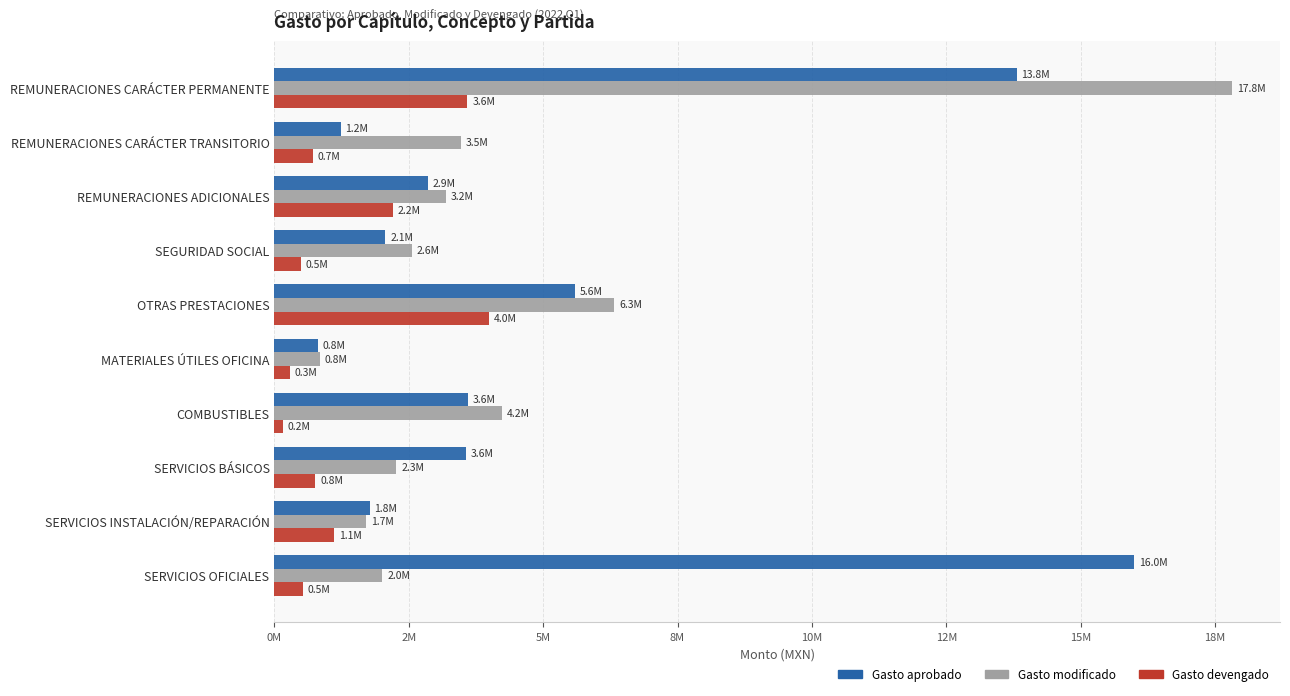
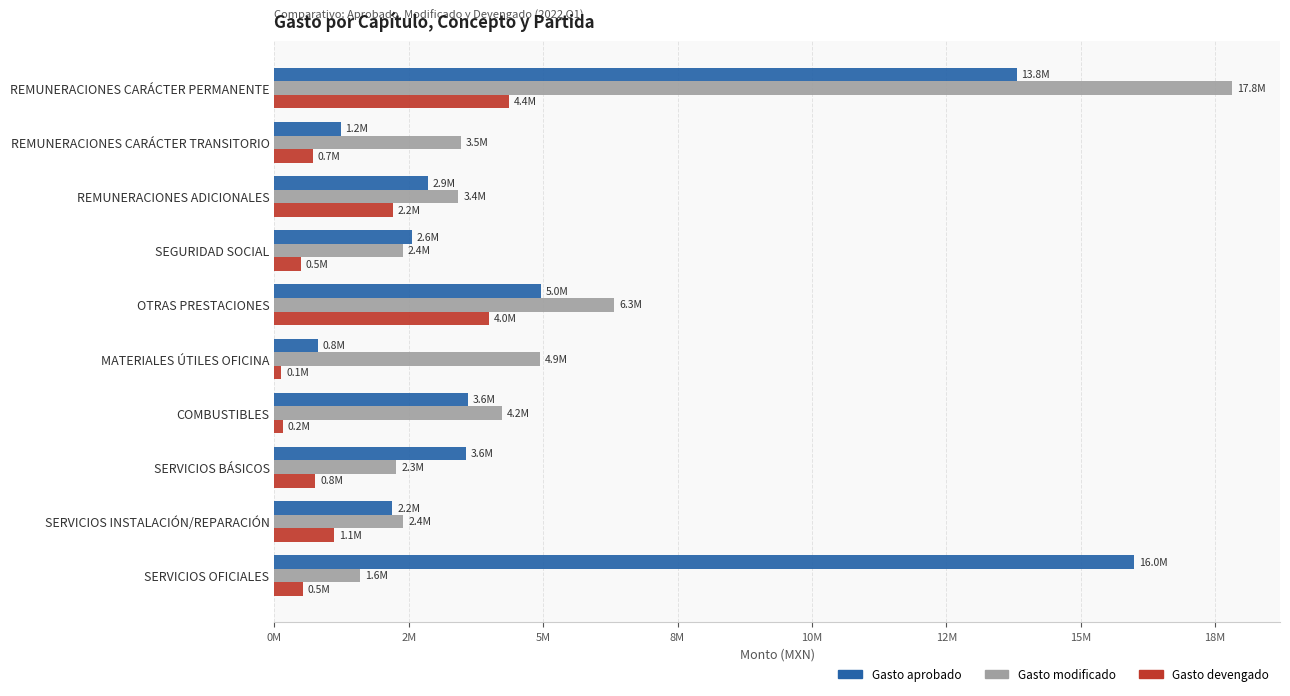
  {
    "Gasto aprobado": {
      "REMUNERACIONES CARÁCTER PERMANENTE": "13.8M",
      "REMUNERACIONES CARÁCTER TRANSITORIO": "1.2M",
      "REMUNERACIONES ADICIONALES": "2.9M",
-     "SEGURIDAD SOCIAL": "2.1M",
-     "OTRAS PRESTACIONES": "5.6M",
+     "SEGURIDAD SOCIAL": "2.6M",
+     "OTRAS PRESTACIONES": "5.0M",
      "MATERIALES ÚTILES OFICINA": "0.8M",
      "COMBUSTIBLES": "3.6M",
      "SERVICIOS BÁSICOS": "3.6M",
-     "SERVICIOS INSTALACIÓN/REPARACIÓN": "1.8M",
+     "SERVICIOS INSTALACIÓN/REPARACIÓN": "2.2M",
      "SERVICIOS OFICIALES": "16.0M"
    },
    "Gasto modificado": {
      "REMUNERACIONES CARÁCTER PERMANENTE": "17.8M",
      "REMUNERACIONES CARÁCTER TRANSITORIO": "3.5M",
-     "REMUNERACIONES ADICIONALES": "3.2M",
-     "SEGURIDAD SOCIAL": "2.6M",
+     "REMUNERACIONES ADICIONALES": "3.4M",
+     "SEGURIDAD SOCIAL": "2.4M",
      "OTRAS PRESTACIONES": "6.3M",
-     "MATERIALES ÚTILES OFICINA": "0.8M",
+     "MATERIALES ÚTILES OFICINA": "4.9M",
      "COMBUSTIBLES": "4.2M",
      "SERVICIOS BÁSICOS": "2.3M",
-     "SERVICIOS INSTALACIÓN/REPARACIÓN": "1.7M",
-     "SERVICIOS OFICIALES": "2.0M"
+     "SERVICIOS INSTALACIÓN/REPARACIÓN": "2.4M",
+     "SERVICIOS OFICIALES": "1.6M"
    },
    "Gasto devengado": {
-     "REMUNERACIONES CARÁCTER PERMANENTE": "3.6M",
+     "REMUNERACIONES CARÁCTER PERMANENTE": "4.4M",
      "REMUNERACIONES CARÁCTER TRANSITORIO": "0.7M",
      "REMUNERACIONES ADICIONALES": "2.2M",
      "SEGURIDAD SOCIAL": "0.5M",
      "OTRAS PRESTACIONES": "4.0M",
-     "MATERIALES ÚTILES OFICINA": "0.3M",
+     "MATERIALES ÚTILES OFICINA": "0.1M",
      "COMBUSTIBLES": "0.2M",
      "SERVICIOS BÁSICOS": "0.8M",
      "SERVICIOS INSTALACIÓN/REPARACIÓN": "1.1M",
      "SERVICIOS OFICIALES": "0.5M"
    }
  }
